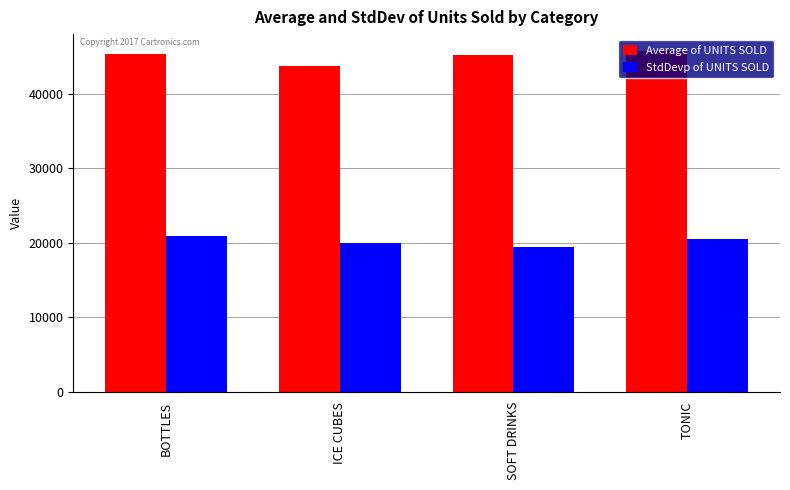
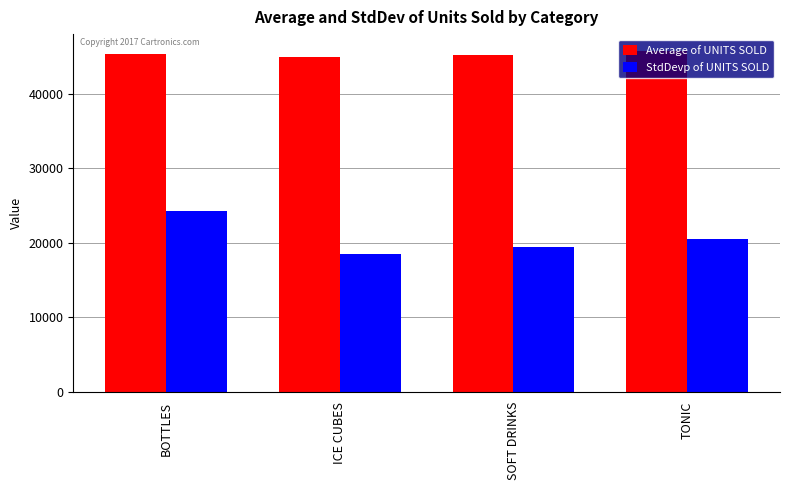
  {
    "Average of UNITS SOLD": {
-     "ICE CUBES": 44000,
+     "ICE CUBES": 45000,
      "SOFT DRINKS": 45000
    },
    "StdDevp of UNITS SOLD": {
-     "BOTTLES": 21000,
-     "ICE CUBES": 20000,
+     "BOTTLES": 24000,
+     "ICE CUBES": 19000,
      "SOFT DRINKS": 20000,
      "TONIC": 21000
    }
  }
